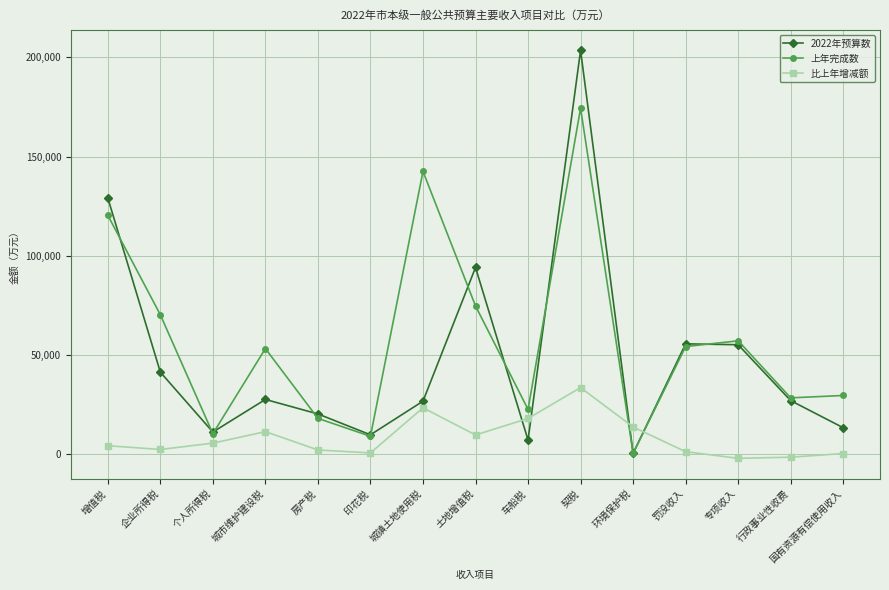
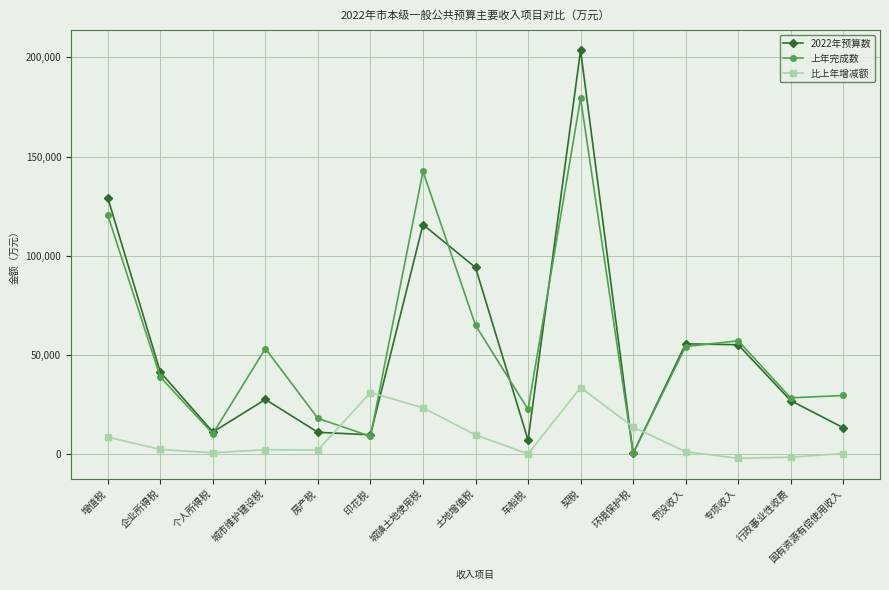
  {
    "2022年预算数": {
      "增值税": "129,000",
      "企业所得税": "41,000",
      "城市维护建设税": "28,000",
-     "房产税": "20,000",
-     "城镇土地使用税": "27,000",
+     "房产税": "11,000",
+     "城镇土地使用税": "116,000",
      "土地增值税": "94,000",
      "车船税": "7,000",
      "契税": "203,000",
      "罚没收入": "56,000",
      "专项收入": "55,000",
      "行政事业性收费": "27,000",
      "国有资源有偿使用收入": "13,000"
    },
    "上年完成数": {
      "增值税": "120,000",
-     "企业所得税": "70,000",
+     "企业所得税": "39,000",
      "城市维护建设税": "53,000",
      "房产税": "18,000",
      "城镇土地使用税": "143,000",
-     "土地增值税": "75,000",
+     "土地增值税": "65,000",
      "车船税": "23,000",
-     "契税": "174,000",
+     "契税": "179,000",
      "罚没收入": "54,000",
      "专项收入": "57,000",
      "行政事业性收费": "28,000",
      "国有资源有偿使用收入": "30,000"
    },
    "比上年增减额": {
-     "增值税": "4,000",
+     "增值税": "9,000",
      "企业所得税": "2,000",
-     "个人所得税": "6,000",
-     "城市维护建设税": "11,000",
+     "个人所得税": "1,000",
+     "城市维护建设税": "2,000",
      "房产税": "2,000",
-     "印花税": "1,000",
+     "印花税": "31,000",
      "城镇土地使用税": "23,000",
      "土地增值税": "10,000",
-     "车船税": "18,000",
+     "车船税": "0",
      "契税": "34,000",
      "环境保护税": "14,000",
      "罚没收入": "1,000",
      "专项收入": "-2,000",
      "行政事业性收费": "-1,000",
      "国有资源有偿使用收入": "0"
    }
  }
